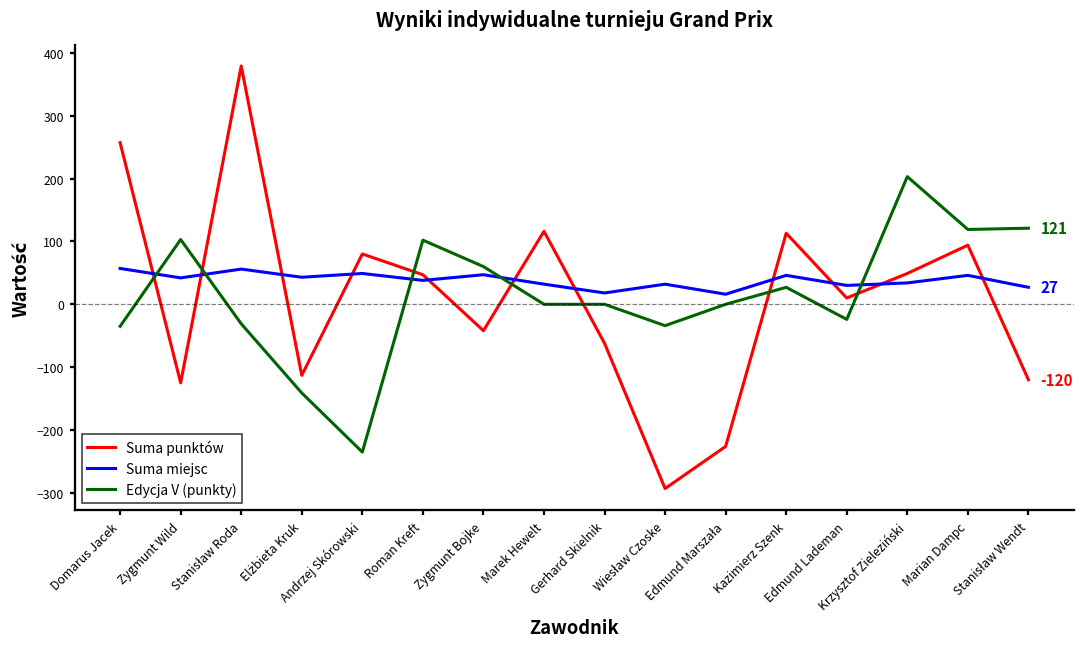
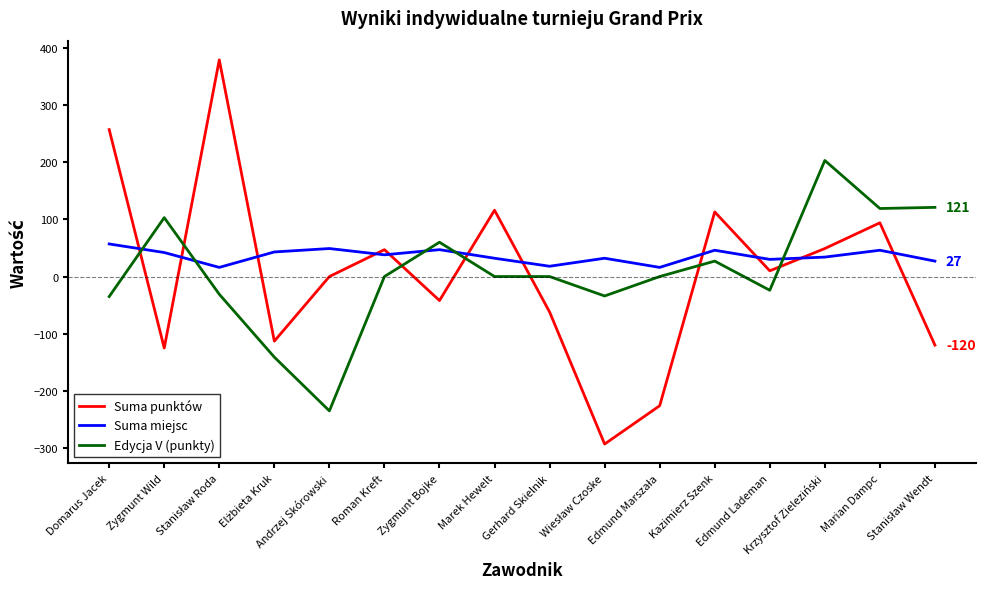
  {
    "Suma punktów": {
      "Domarus Jacek": 260,
      "Zygmunt Wild": -130,
      "Stanisław Roda": 380,
      "Elżbieta Kruk": -110,
-     "Andrzej Skórowski": 80,
+     "Andrzej Skórowski": 0,
      "Roman Kreft": 50,
      "Zygmunt Bojke": -40,
      "Marek Hewelt": 120,
      "Gerhard Skielnik": -60,
      "Wiesław Czoske": -290,
      "Edmund Marszała": -230,
      "Kazimierz Szenk": 110,
      "Edmund Lademan": 10,
      "Krzysztof Zieleziński": 50,
      "Marian Dampc": 90
    },
    "Suma miejsc": {
      "Domarus Jacek": 60,
      "Zygmunt Wild": 40,
-     "Stanisław Roda": 60,
+     "Stanisław Roda": 20,
      "Elżbieta Kruk": 40,
      "Andrzej Skórowski": 50,
      "Roman Kreft": 40,
      "Zygmunt Bojke": 50,
      "Marek Hewelt": 30,
      "Gerhard Skielnik": 20,
      "Wiesław Czoske": 30,
      "Edmund Marszała": 20,
      "Kazimierz Szenk": 50,
      "Edmund Lademan": 30,
      "Krzysztof Zieleziński": 30,
      "Marian Dampc": 50
    },
    "Edycja V (punkty)": {
      "Domarus Jacek": -40,
      "Zygmunt Wild": 100,
      "Stanisław Roda": -30,
      "Elżbieta Kruk": -140,
      "Andrzej Skórowski": -240,
-     "Roman Kreft": 100,
+     "Roman Kreft": 0,
      "Zygmunt Bojke": 60,
      "Marek Hewelt": 0,
      "Gerhard Skielnik": 0,
      "Wiesław Czoske": -30,
      "Edmund Marszała": 0,
      "Kazimierz Szenk": 30,
      "Edmund Lademan": -20,
      "Krzysztof Zieleziński": 200,
      "Marian Dampc": 120
    }
  }
